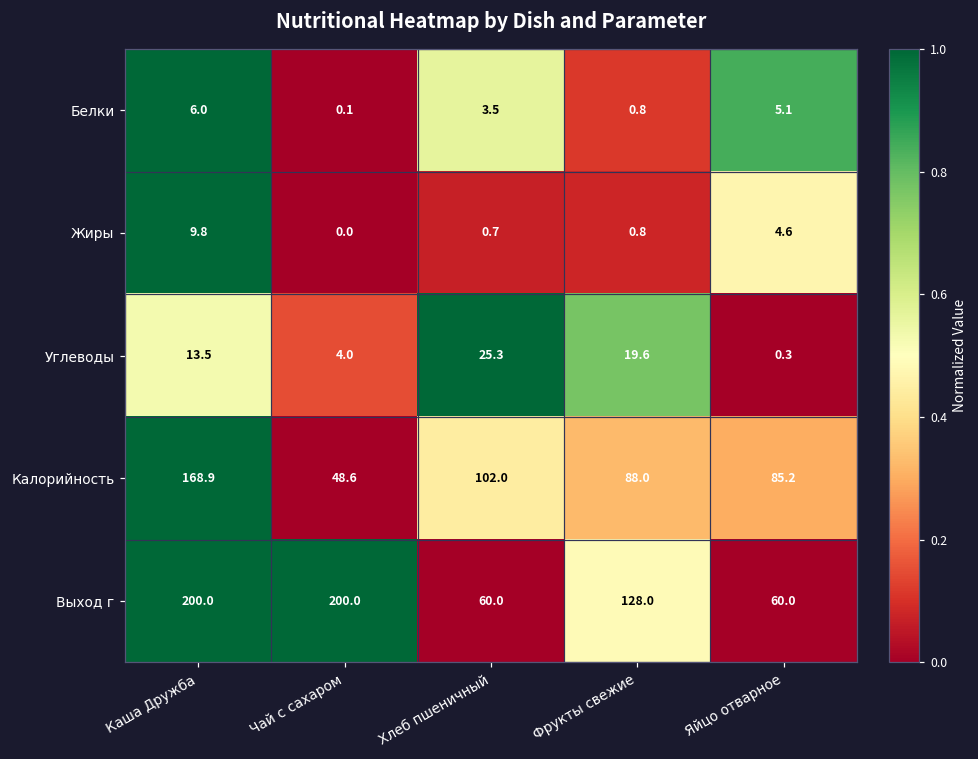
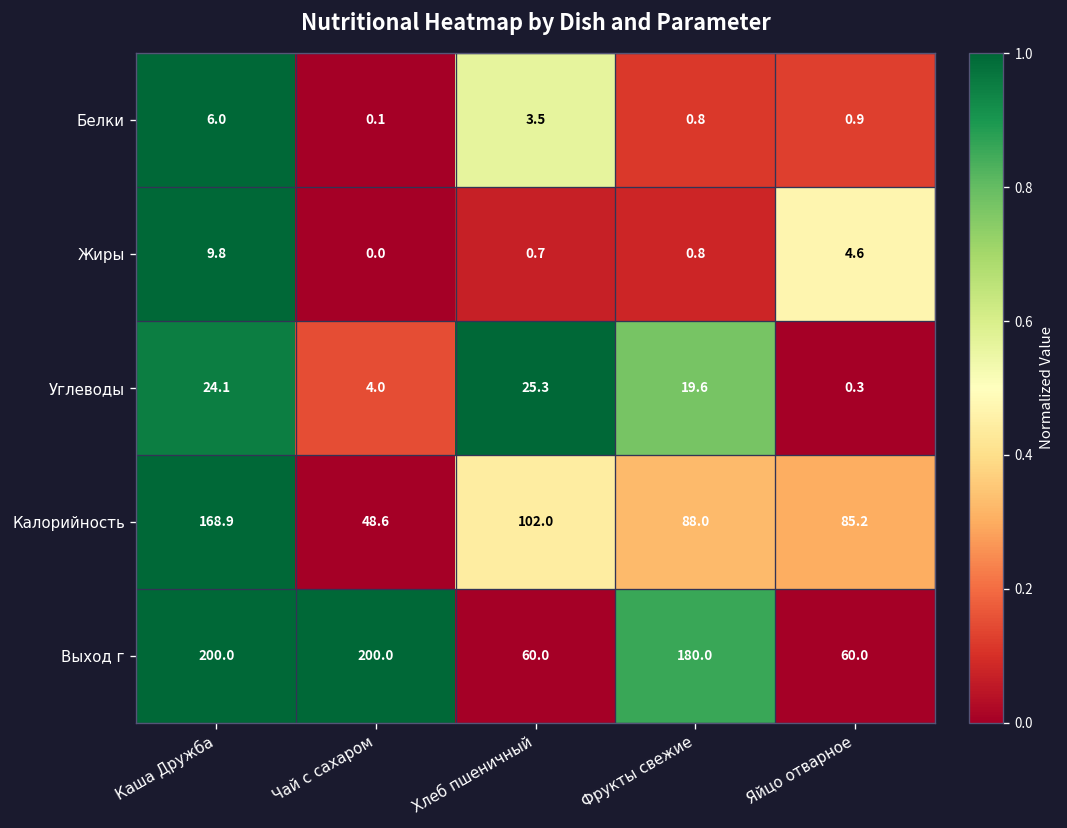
  {
    "Белки": {
      "Каша Дружба": 6.0,
      "Чай с сахаром": 0.1,
      "Хлеб пшеничный": 3.5,
      "Фрукты свежие": 0.8,
-     "Яйцо отварное": 5.1
+     "Яйцо отварное": 0.9
    },
    "Жиры": {
      "Каша Дружба": 9.8,
      "Чай с сахаром": 0.0,
      "Хлеб пшеничный": 0.7,
      "Фрукты свежие": 0.8,
      "Яйцо отварное": 4.6
    },
    "Углеводы": {
-     "Каша Дружба": 13.5,
+     "Каша Дружба": 24.1,
      "Чай с сахаром": 4.0,
      "Хлеб пшеничный": 25.3,
      "Фрукты свежие": 19.6,
      "Яйцо отварное": 0.3
    },
    "Калорийность": {
      "Каша Дружба": 168.9,
      "Чай с сахаром": 48.6,
      "Хлеб пшеничный": 102.0,
      "Фрукты свежие": 88.0,
      "Яйцо отварное": 85.2
    },
    "Выход г": {
      "Каша Дружба": 200.0,
      "Чай с сахаром": 200.0,
      "Хлеб пшеничный": 60.0,
-     "Фрукты свежие": 128.0,
+     "Фрукты свежие": 180.0,
      "Яйцо отварное": 60.0
    }
  }
